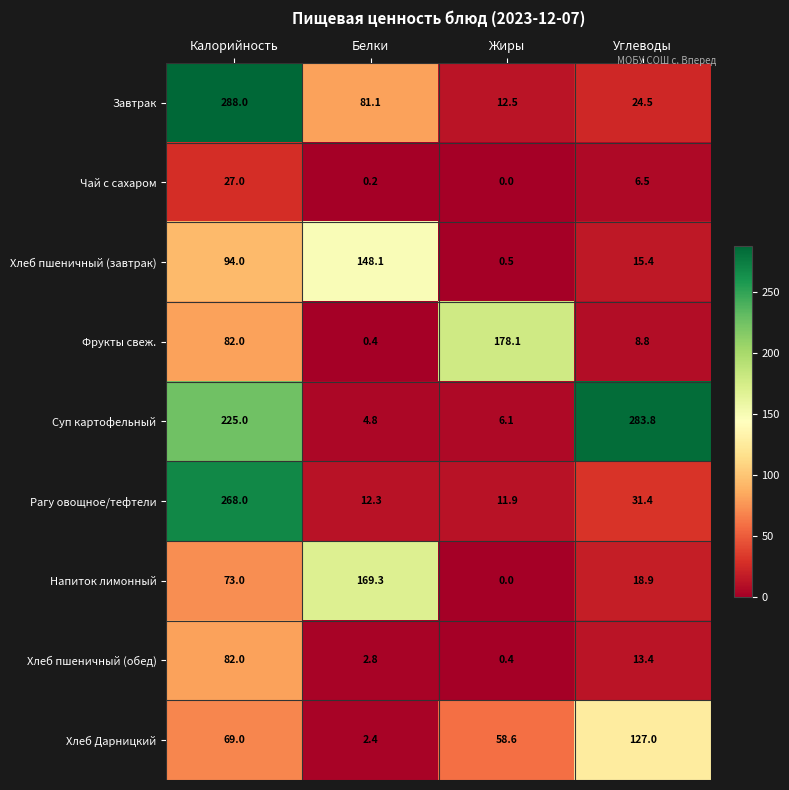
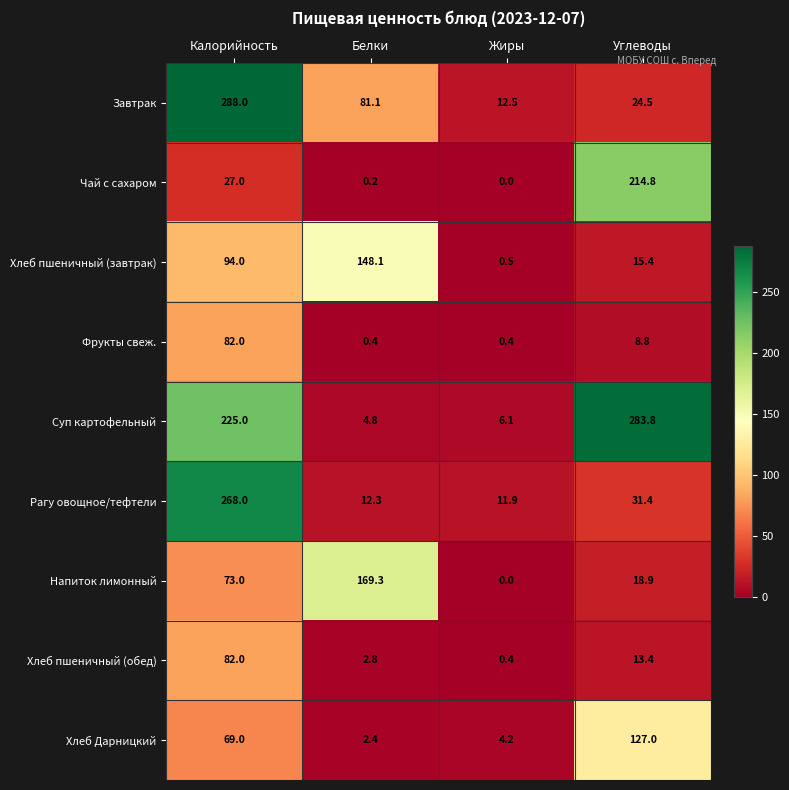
  {
    "Завтрак": {
      "Калорийность": 288.0,
      "Белки": 81.1,
      "Жиры": 12.5,
      "Углеводы": 24.5
    },
    "Чай с сахаром": {
      "Калорийность": 27.0,
      "Белки": 0.2,
      "Жиры": 0.0,
-     "Углеводы": 6.5
+     "Углеводы": 214.8
    },
    "Хлеб пшеничный (завтрак)": {
      "Калорийность": 94.0,
      "Белки": 148.1,
      "Жиры": 0.5,
      "Углеводы": 15.4
    },
    "Фрукты свеж.": {
      "Калорийность": 82.0,
      "Белки": 0.4,
-     "Жиры": 178.1,
+     "Жиры": 0.4,
      "Углеводы": 8.8
    },
    "Суп картофельный": {
      "Калорийность": 225.0,
      "Белки": 4.8,
      "Жиры": 6.1,
      "Углеводы": 283.8
    },
    "Рагу овощное/тефтели": {
      "Калорийность": 268.0,
      "Белки": 12.3,
      "Жиры": 11.9,
      "Углеводы": 31.4
    },
    "Напиток лимонный": {
      "Калорийность": 73.0,
      "Белки": 169.3,
      "Жиры": 0.0,
      "Углеводы": 18.9
    },
    "Хлеб пшеничный (обед)": {
      "Калорийность": 82.0,
      "Белки": 2.8,
      "Жиры": 0.4,
      "Углеводы": 13.4
    },
    "Хлеб Дарницкий": {
      "Калорийность": 69.0,
      "Белки": 2.4,
-     "Жиры": 58.6,
+     "Жиры": 4.2,
      "Углеводы": 127.0
    }
  }
